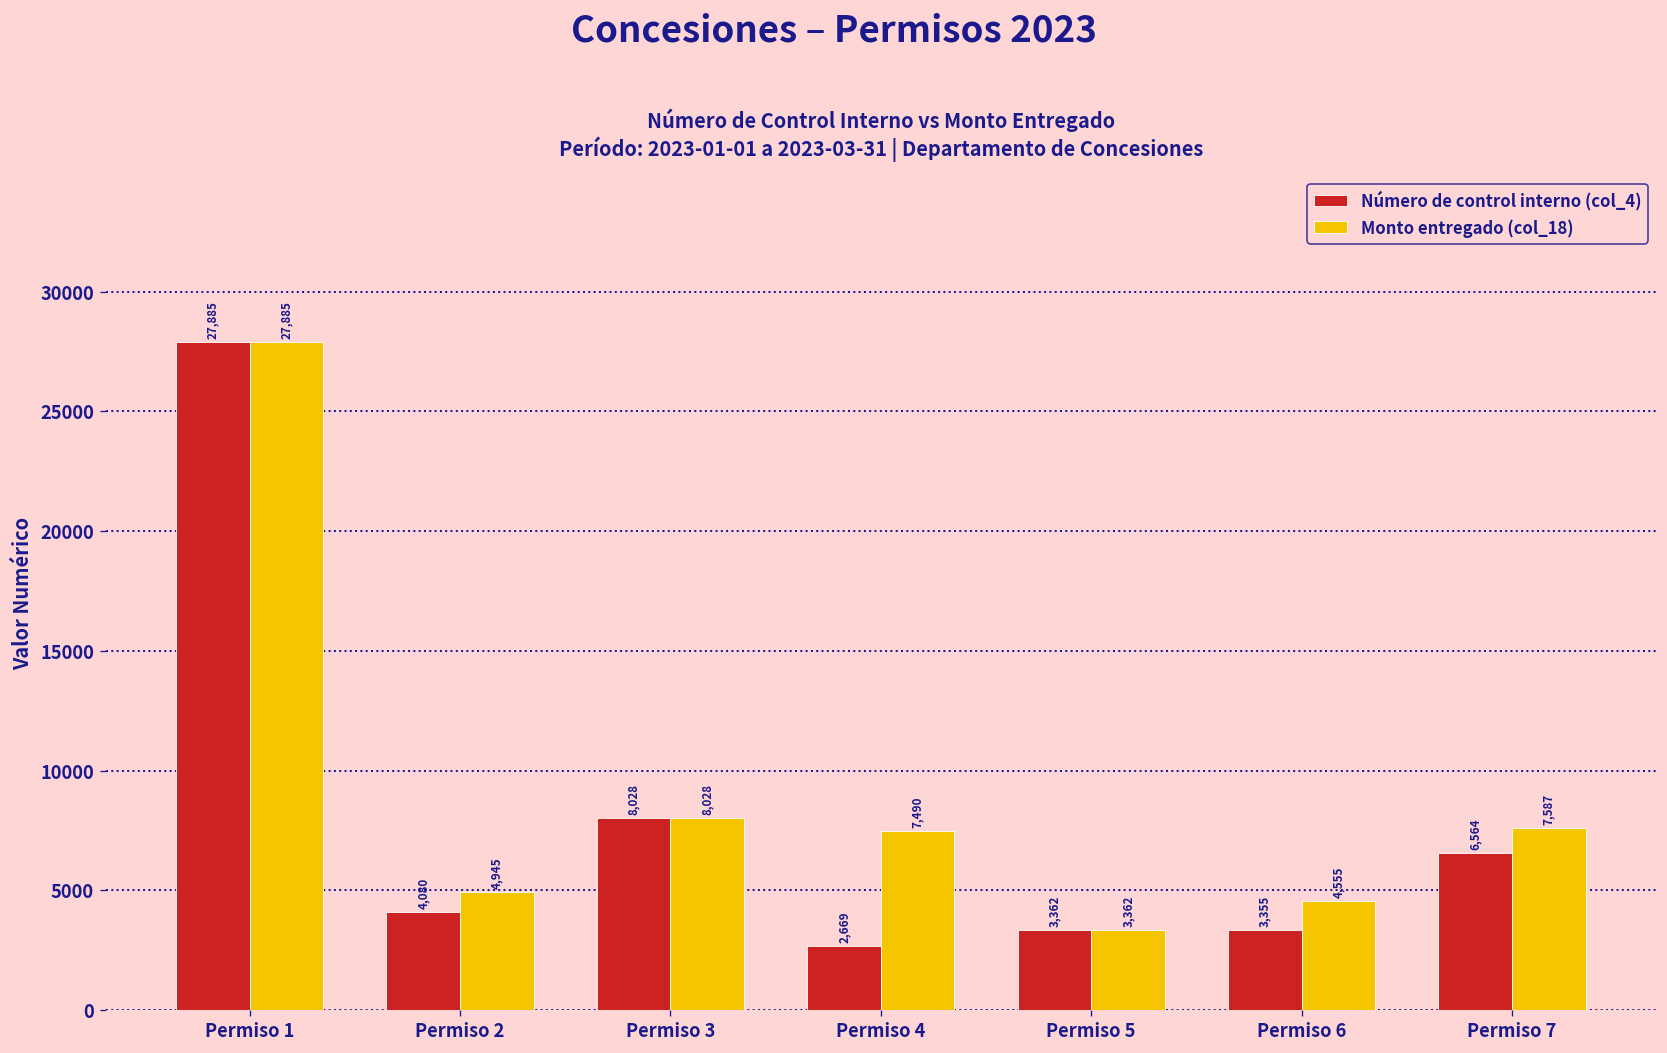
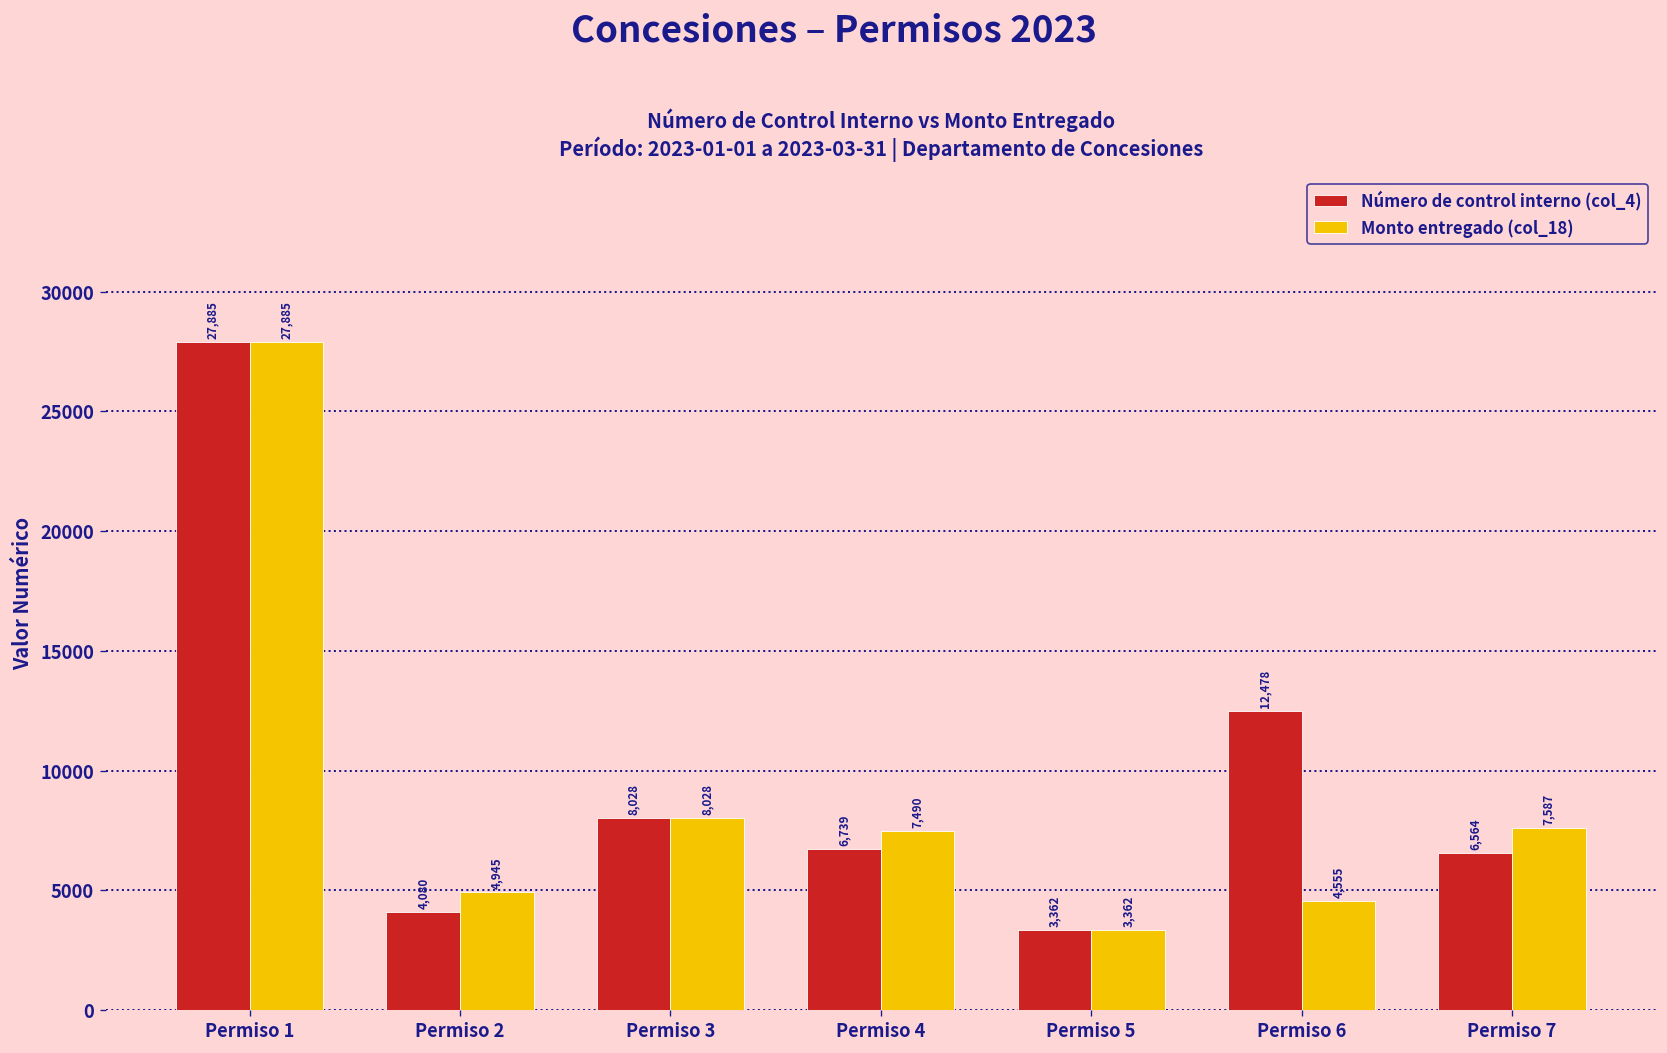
  {
    "Número de control interno (col_4)": {
      "Permiso 1": "27,885",
      "Permiso 2": "4,080",
      "Permiso 3": "8,028",
-     "Permiso 4": "2,669",
+     "Permiso 4": "6,739",
      "Permiso 5": "3,362",
-     "Permiso 6": "3,355",
+     "Permiso 6": "12,478",
      "Permiso 7": "6,564"
    },
    "Monto entregado (col_18)": {
      "Permiso 1": "27,885",
      "Permiso 2": "4,945",
      "Permiso 3": "8,028",
      "Permiso 4": "7,490",
      "Permiso 5": "3,362",
      "Permiso 6": "4,555",
      "Permiso 7": "7,587"
    }
  }
